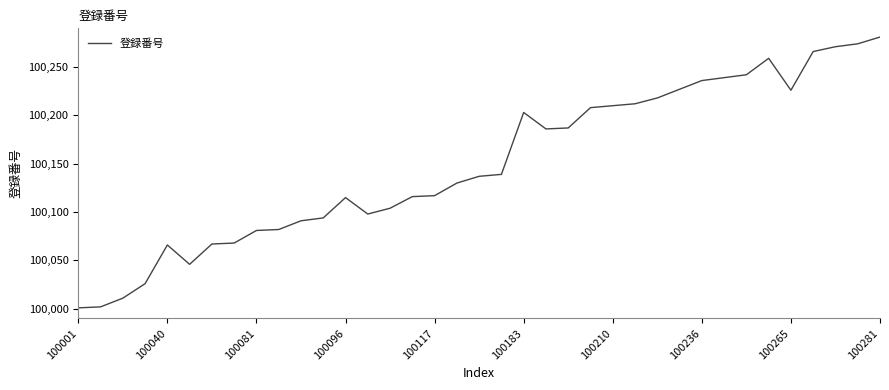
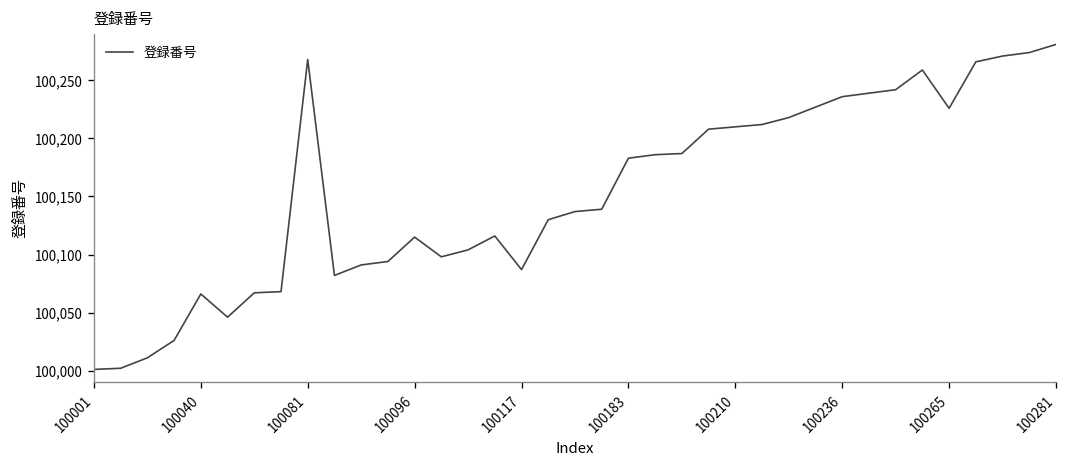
  {
    "100001": "100,000",
    "100040": "100,070",
-   "100081": "100,080",
+   "100081": "100,270",
    "100096": "100,120",
-   "100117": "100,120",
-   "100183": "100,200",
+   "100117": "100,090",
+   "100183": "100,180",
    "100210": "100,210",
    "100236": "100,240",
    "100265": "100,230",
    "100281": "100,280"
  }
